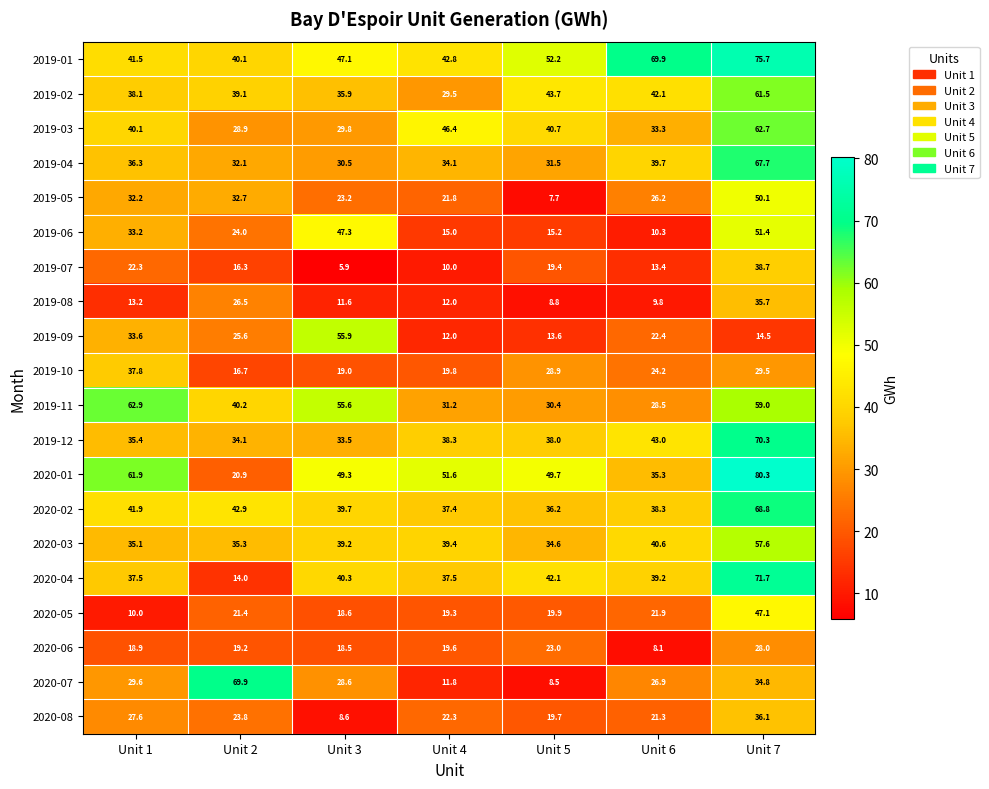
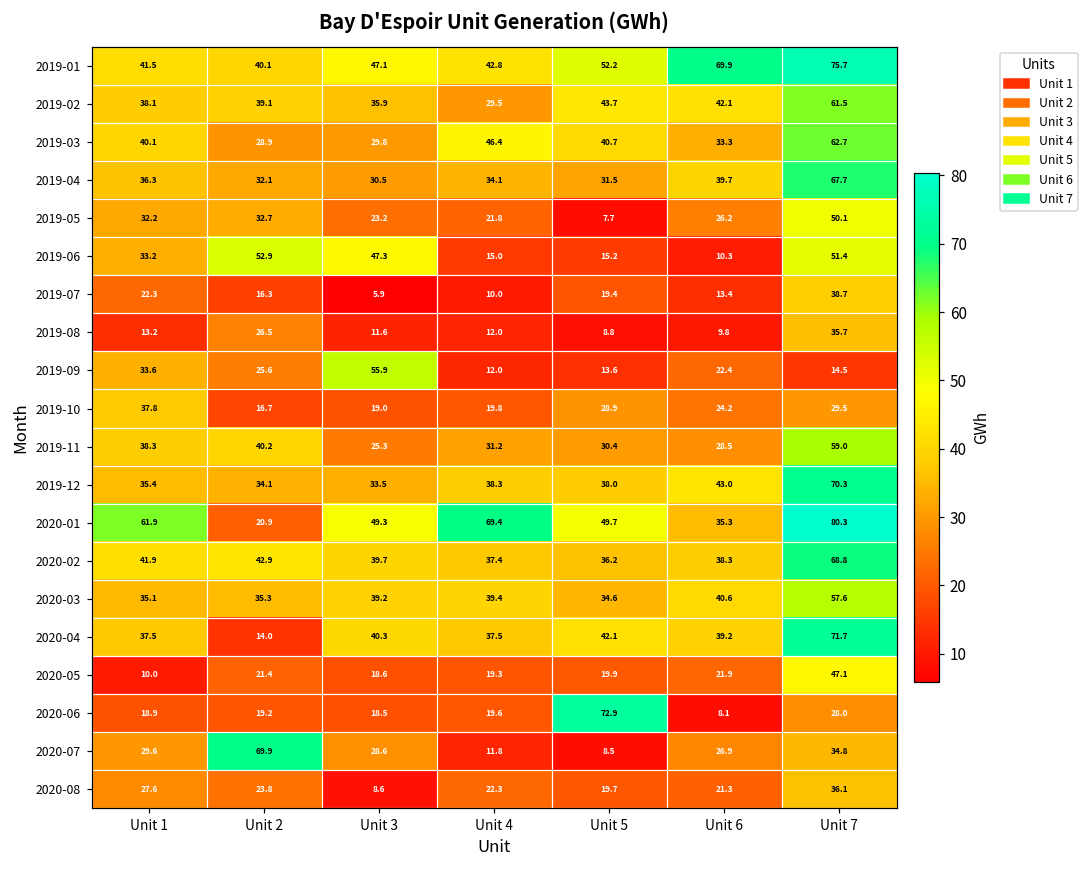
  {
    "2019-01": {
      "Unit 1": 41.5,
      "Unit 2": 40.1,
      "Unit 3": 47.1,
      "Unit 4": 42.8,
      "Unit 5": 52.2,
      "Unit 6": 69.9,
      "Unit 7": 75.7
    },
    "2019-02": {
      "Unit 1": 38.1,
      "Unit 2": 39.1,
      "Unit 3": 35.9,
      "Unit 4": 29.5,
      "Unit 5": 43.7,
      "Unit 6": 42.1,
      "Unit 7": 61.5
    },
    "2019-03": {
      "Unit 1": 40.1,
      "Unit 2": 28.9,
      "Unit 3": 29.8,
      "Unit 4": 46.4,
      "Unit 5": 40.7,
      "Unit 6": 33.3,
      "Unit 7": 62.7
    },
    "2019-04": {
      "Unit 1": 36.3,
      "Unit 2": 32.1,
      "Unit 3": 30.5,
      "Unit 4": 34.1,
      "Unit 5": 31.5,
      "Unit 6": 39.7,
      "Unit 7": 67.7
    },
    "2019-05": {
      "Unit 1": 32.2,
      "Unit 2": 32.7,
      "Unit 3": 23.2,
      "Unit 4": 21.8,
      "Unit 5": 7.7,
      "Unit 6": 26.2,
      "Unit 7": 50.1
    },
    "2019-06": {
      "Unit 1": 33.2,
-     "Unit 2": 24.0,
+     "Unit 2": 52.9,
      "Unit 3": 47.3,
      "Unit 4": 15.0,
      "Unit 5": 15.2,
      "Unit 6": 10.3,
      "Unit 7": 51.4
    },
    "2019-07": {
      "Unit 1": 22.3,
      "Unit 2": 16.3,
      "Unit 3": 5.9,
      "Unit 4": 10.0,
      "Unit 5": 19.4,
      "Unit 6": 13.4,
      "Unit 7": 38.7
    },
    "2019-08": {
      "Unit 1": 13.2,
      "Unit 2": 26.5,
      "Unit 3": 11.6,
      "Unit 4": 12.0,
      "Unit 5": 8.8,
      "Unit 6": 9.8,
      "Unit 7": 35.7
    },
    "2019-09": {
      "Unit 1": 33.6,
      "Unit 2": 25.6,
      "Unit 3": 55.9,
      "Unit 4": 12.0,
      "Unit 5": 13.6,
      "Unit 6": 22.4,
      "Unit 7": 14.5
    },
    "2019-10": {
      "Unit 1": 37.8,
      "Unit 2": 16.7,
      "Unit 3": 19.0,
      "Unit 4": 19.8,
      "Unit 5": 28.9,
      "Unit 6": 24.2,
      "Unit 7": 29.5
    },
    "2019-11": {
-     "Unit 1": 62.9,
+     "Unit 1": 38.3,
      "Unit 2": 40.2,
-     "Unit 3": 55.6,
+     "Unit 3": 25.3,
      "Unit 4": 31.2,
      "Unit 5": 30.4,
      "Unit 6": 28.5,
      "Unit 7": 59.0
    },
    "2019-12": {
      "Unit 1": 35.4,
      "Unit 2": 34.1,
      "Unit 3": 33.5,
      "Unit 4": 38.3,
      "Unit 5": 38.0,
      "Unit 6": 43.0,
      "Unit 7": 70.3
    },
    "2020-01": {
      "Unit 1": 61.9,
      "Unit 2": 20.9,
      "Unit 3": 49.3,
-     "Unit 4": 51.6,
+     "Unit 4": 69.4,
      "Unit 5": 49.7,
      "Unit 6": 35.3,
      "Unit 7": 80.3
    },
    "2020-02": {
      "Unit 1": 41.9,
      "Unit 2": 42.9,
      "Unit 3": 39.7,
      "Unit 4": 37.4,
      "Unit 5": 36.2,
      "Unit 6": 38.3,
      "Unit 7": 68.8
    },
    "2020-03": {
      "Unit 1": 35.1,
      "Unit 2": 35.3,
      "Unit 3": 39.2,
      "Unit 4": 39.4,
      "Unit 5": 34.6,
      "Unit 6": 40.6,
      "Unit 7": 57.6
    },
    "2020-04": {
      "Unit 1": 37.5,
      "Unit 2": 14.0,
      "Unit 3": 40.3,
      "Unit 4": 37.5,
      "Unit 5": 42.1,
      "Unit 6": 39.2,
      "Unit 7": 71.7
    },
    "2020-05": {
      "Unit 1": 10.0,
      "Unit 2": 21.4,
      "Unit 3": 18.6,
      "Unit 4": 19.3,
      "Unit 5": 19.9,
      "Unit 6": 21.9,
      "Unit 7": 47.1
    },
    "2020-06": {
      "Unit 1": 18.9,
      "Unit 2": 19.2,
      "Unit 3": 18.5,
      "Unit 4": 19.6,
-     "Unit 5": 23.0,
+     "Unit 5": 72.9,
      "Unit 6": 8.1,
      "Unit 7": 28.0
    },
    "2020-07": {
      "Unit 1": 29.6,
      "Unit 2": 69.9,
      "Unit 3": 28.6,
      "Unit 4": 11.8,
      "Unit 5": 8.5,
      "Unit 6": 26.9,
      "Unit 7": 34.8
    },
    "2020-08": {
      "Unit 1": 27.6,
      "Unit 2": 23.8,
      "Unit 3": 8.6,
      "Unit 4": 22.3,
      "Unit 5": 19.7,
      "Unit 6": 21.3,
      "Unit 7": 36.1
    }
  }
